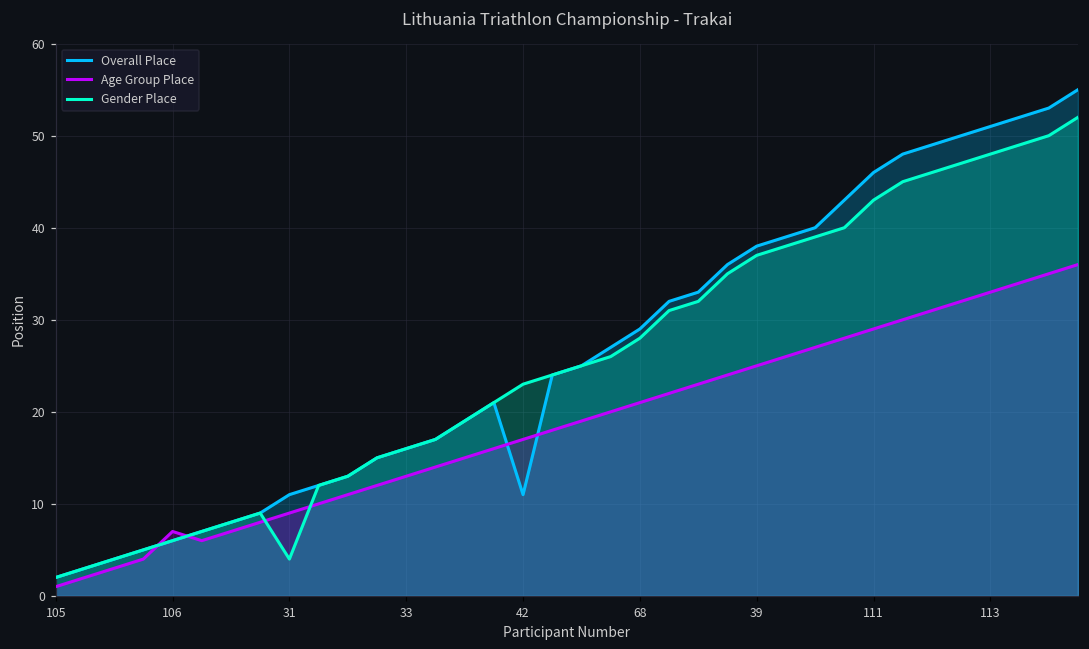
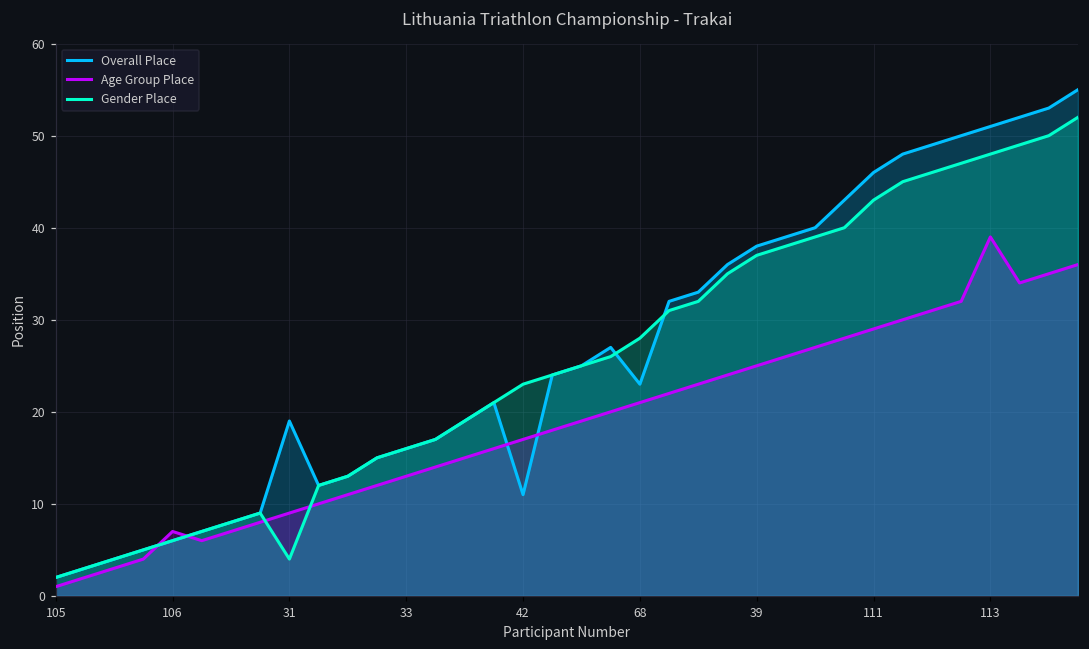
  {
    "Overall Place": {
-     "31": 11,
+     "31": 19,
      "42": 11,
-     "68": 29,
+     "68": 23,
      "39": 38,
      "111": 46,
      "113": 51
    },
    "Age Group Place": {
      "105": 1,
      "106": 7,
      "31": 9,
      "33": 13,
      "42": 17,
      "68": 21,
      "39": 25,
      "111": 29,
-     "113": 33
+     "113": 39
    },
    "Gender Place": {
      "31": 4,
      "42": 23,
      "68": 28,
      "39": 37,
      "111": 43,
      "113": 48
    }
  }
